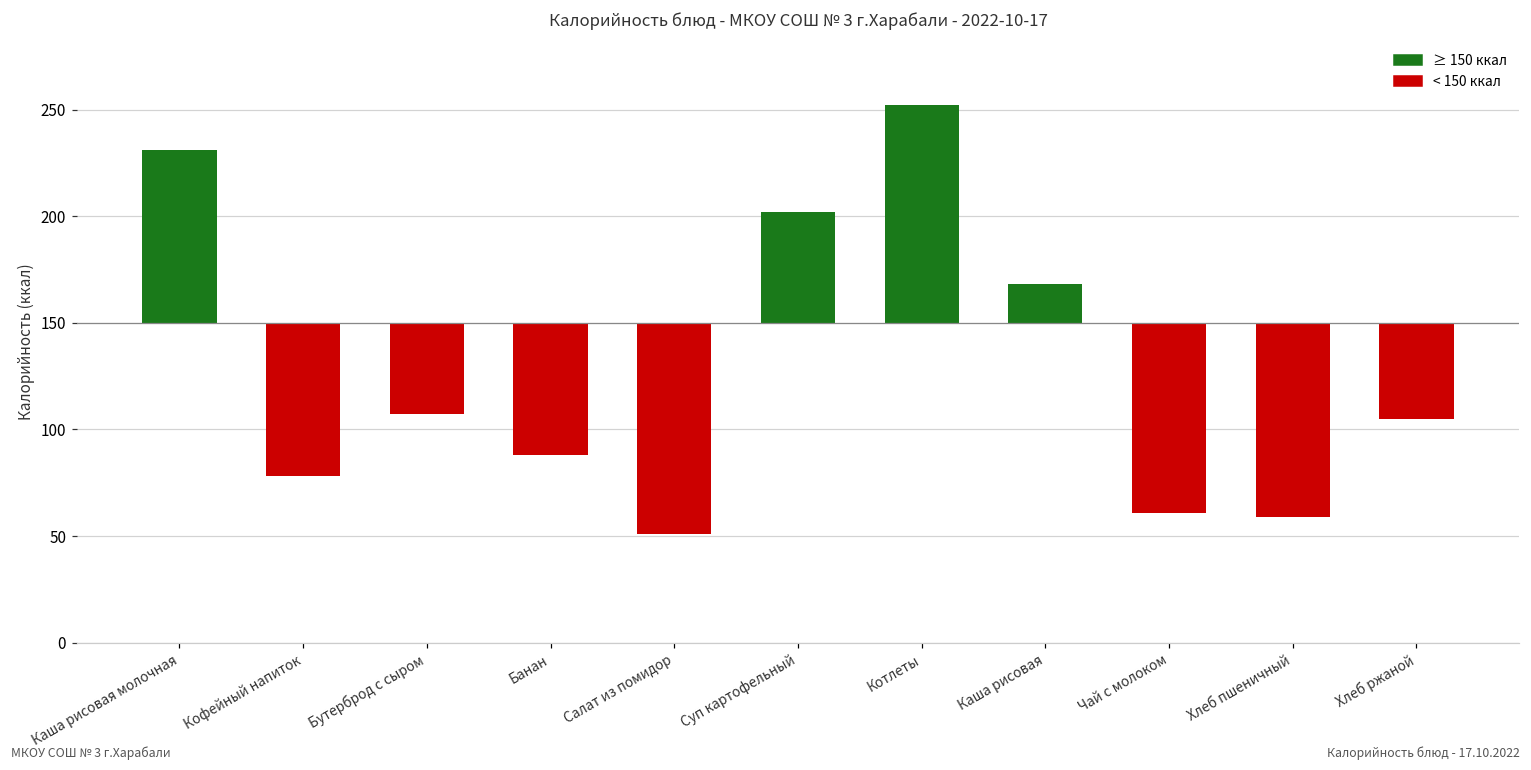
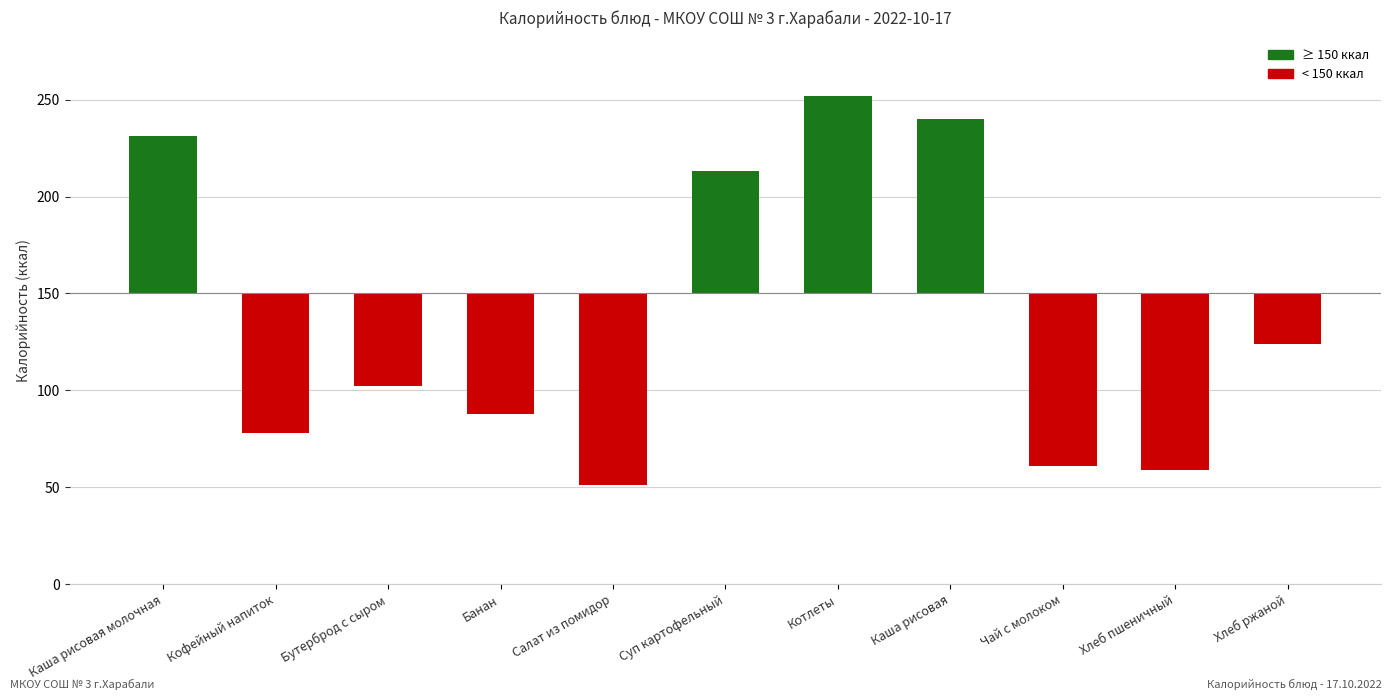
  {
    "Каша рисовая молочная": 231,
    "Кофейный напиток": 78,
-   "Бутерброд с сыром": 107,
+   "Бутерброд с сыром": 102,
    "Банан": 88,
    "Салат из помидор": 51,
-   "Суп картофельный": 202,
+   "Суп картофельный": 213,
    "Котлеты": 252,
-   "Каша рисовая": 168,
+   "Каша рисовая": 240,
    "Чай с молоком": 61,
    "Хлеб пшеничный": 59,
-   "Хлеб ржаной": 105
+   "Хлеб ржаной": 124
  }
